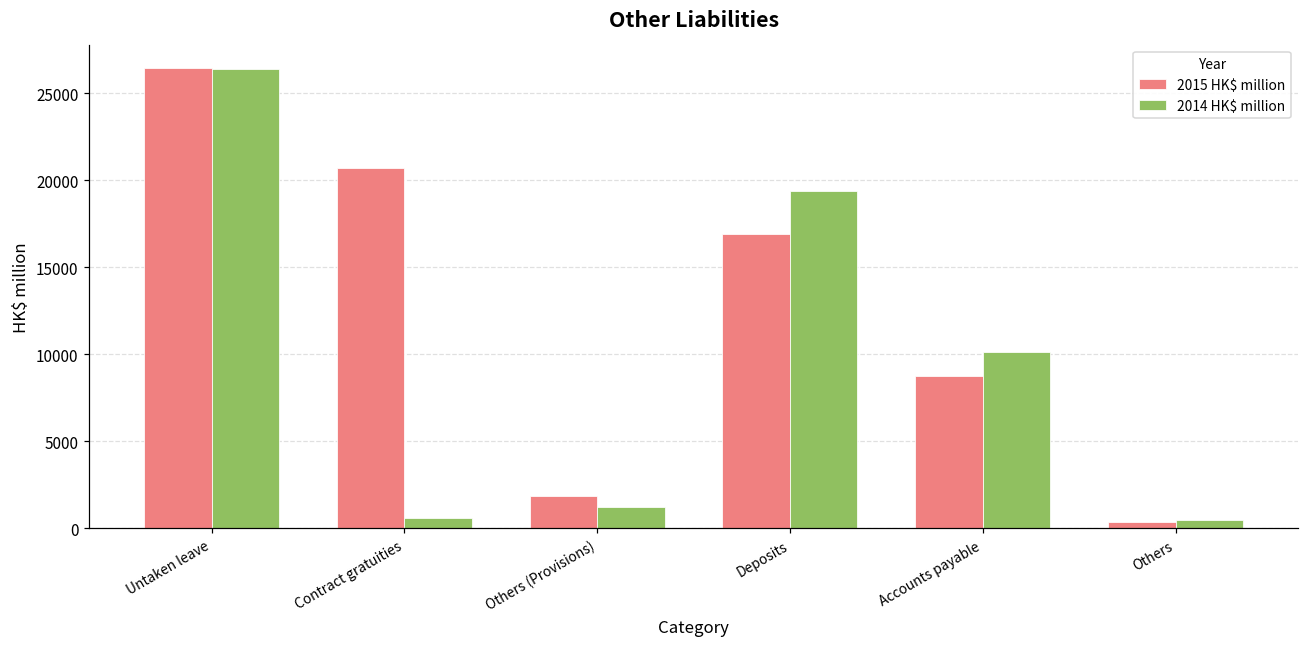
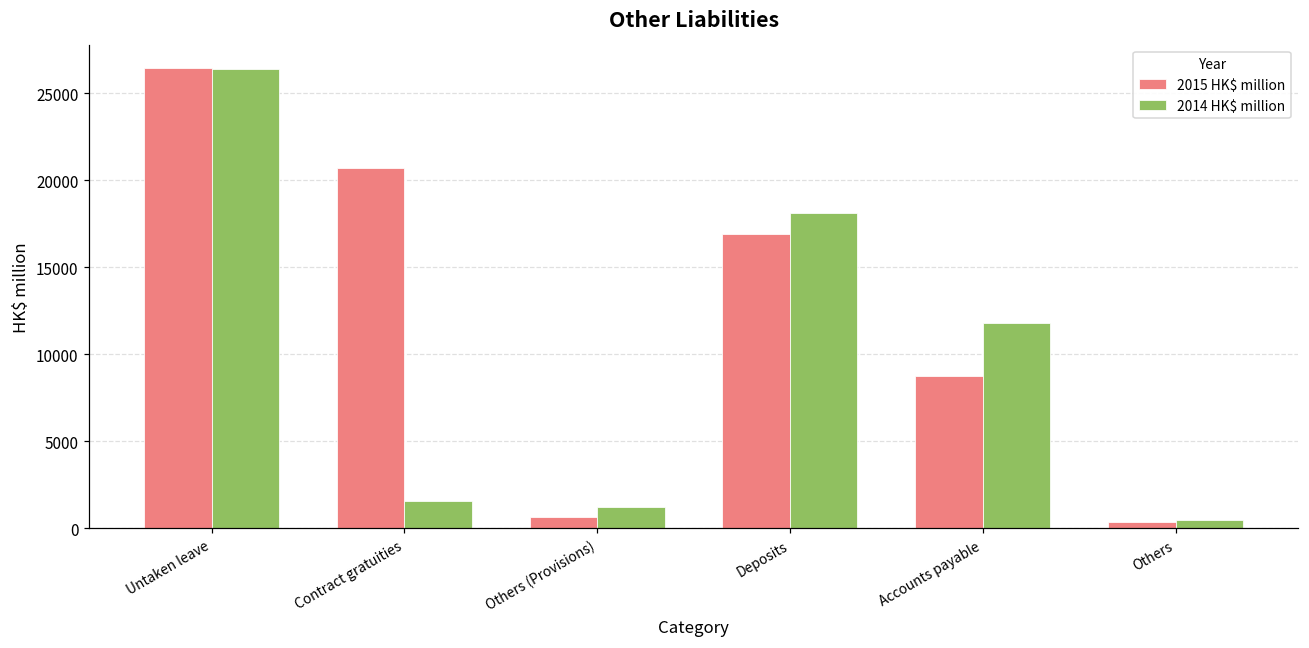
  {
    "2015 HK$ million": {
      "Untaken leave": 26500,
      "Contract gratuities": 20700,
-     "Others (Provisions)": 1900,
+     "Others (Provisions)": 600,
      "Deposits": 16900,
      "Accounts payable": 8800,
      "Others": 400
    },
    "2014 HK$ million": {
      "Untaken leave": 26400,
-     "Contract gratuities": 600,
+     "Contract gratuities": 1600,
      "Others (Provisions)": 1200,
-     "Deposits": 19400,
-     "Accounts payable": 10100,
+     "Deposits": 18100,
+     "Accounts payable": 11800,
      "Others": 500
    }
  }
